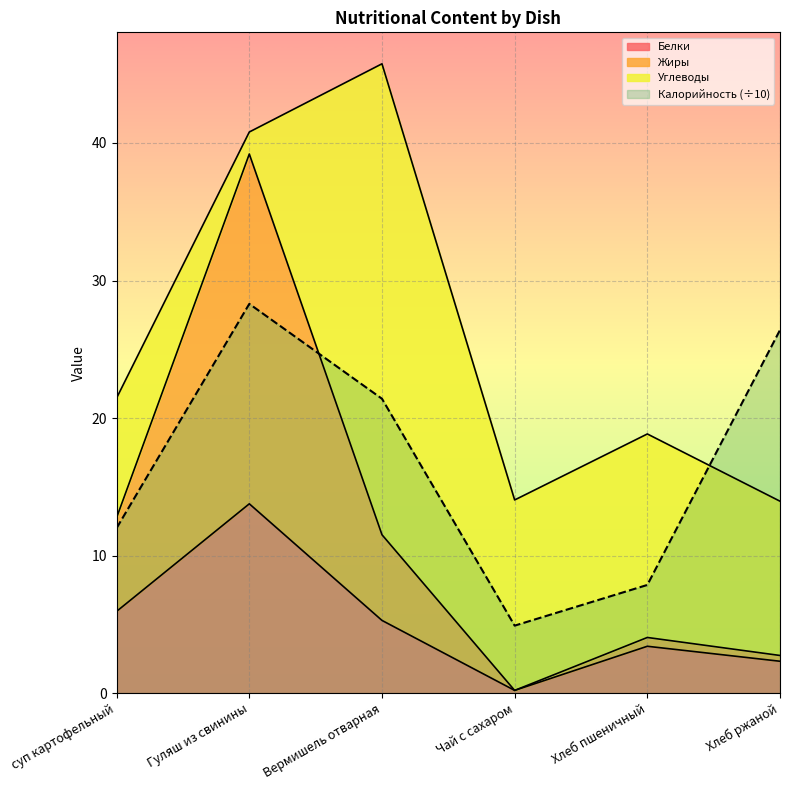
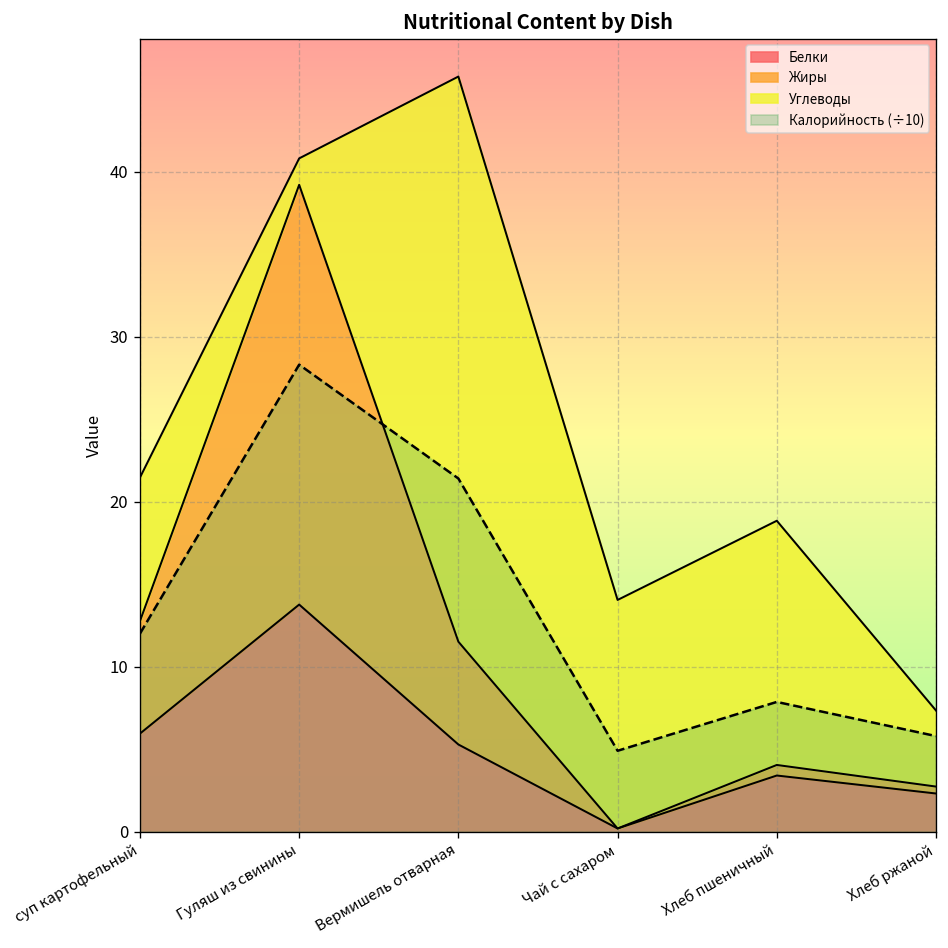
  {
    "Белки": {
      "суп картофельный": 5.9,
      "Гуляш из свинины": 13.8,
      "Вермишель отварная": 5.3,
      "Хлеб пшеничный": 3.4,
      "Хлеб ржаной": 2.3
    },
    "Жиры": {
      "суп картофельный": 6.8,
      "Гуляш из свинины": 25.4,
      "Вермишель отварная": 6.2,
      "Хлеб пшеничный": 0.6,
      "Хлеб ржаной": 0.4
    },
    "Углеводы": {
      "суп картофельный": 8.7,
      "Гуляш из свинины": 1.6,
      "Вермишель отварная": 34.3,
      "Чай с сахаром": 13.9,
      "Хлеб пшеничный": 14.8,
-     "Хлеб ржаной": 11.2
+     "Хлеб ржаной": 4.6
    },
    "Калорийность (÷10)": {
      "суп картофельный": 12.0,
      "Гуляш из свинины": 28.3,
      "Вермишель отварная": 21.4,
      "Чай с сахаром": 4.9,
      "Хлеб пшеничный": 7.9,
-     "Хлеб ржаной": 26.4
+     "Хлеб ржаной": 5.8
    }
  }
